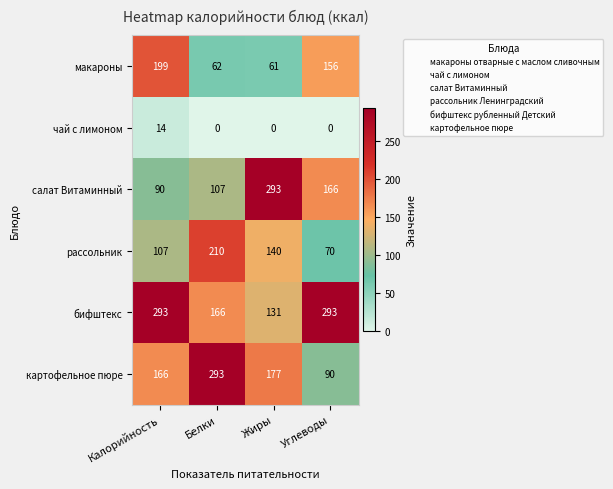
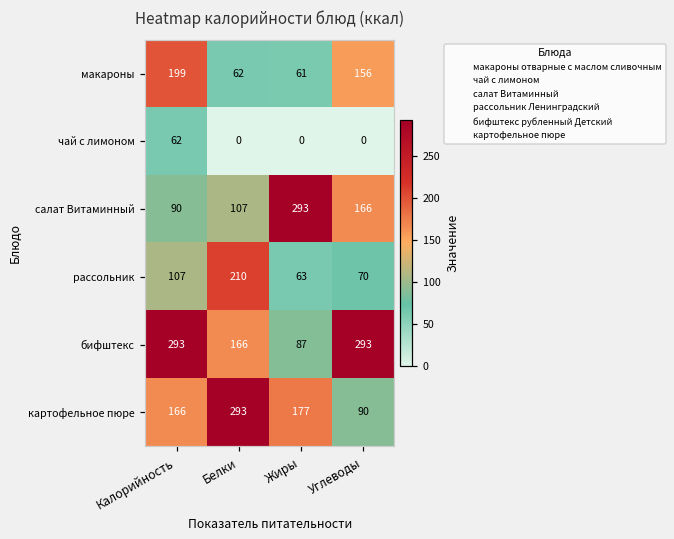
  {
    "макароны": {
      "Калорийность": 199,
      "Белки": 62,
      "Жиры": 61,
      "Углеводы": 156
    },
    "чай с лимоном": {
-     "Калорийность": 14,
+     "Калорийность": 62,
      "Белки": 0,
      "Жиры": 0,
      "Углеводы": 0
    },
    "салат Витаминный": {
      "Калорийность": 90,
      "Белки": 107,
      "Жиры": 293,
      "Углеводы": 166
    },
    "рассольник": {
      "Калорийность": 107,
      "Белки": 210,
-     "Жиры": 140,
+     "Жиры": 63,
      "Углеводы": 70
    },
    "бифштекс": {
      "Калорийность": 293,
      "Белки": 166,
-     "Жиры": 131,
+     "Жиры": 87,
      "Углеводы": 293
    },
    "картофельное пюре": {
      "Калорийность": 166,
      "Белки": 293,
      "Жиры": 177,
      "Углеводы": 90
    }
  }
